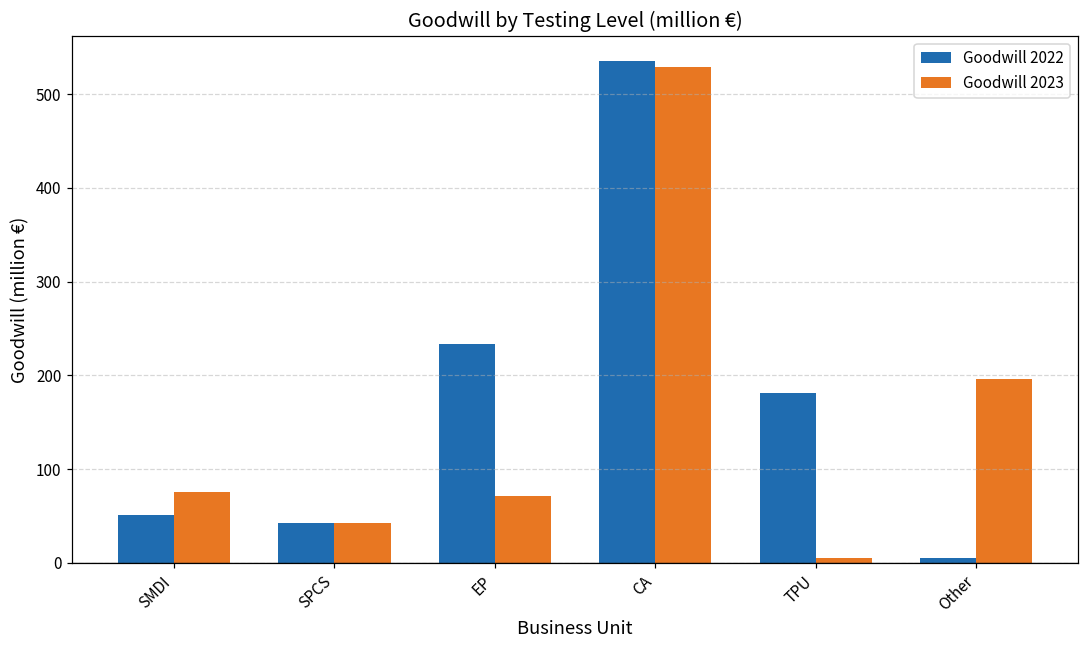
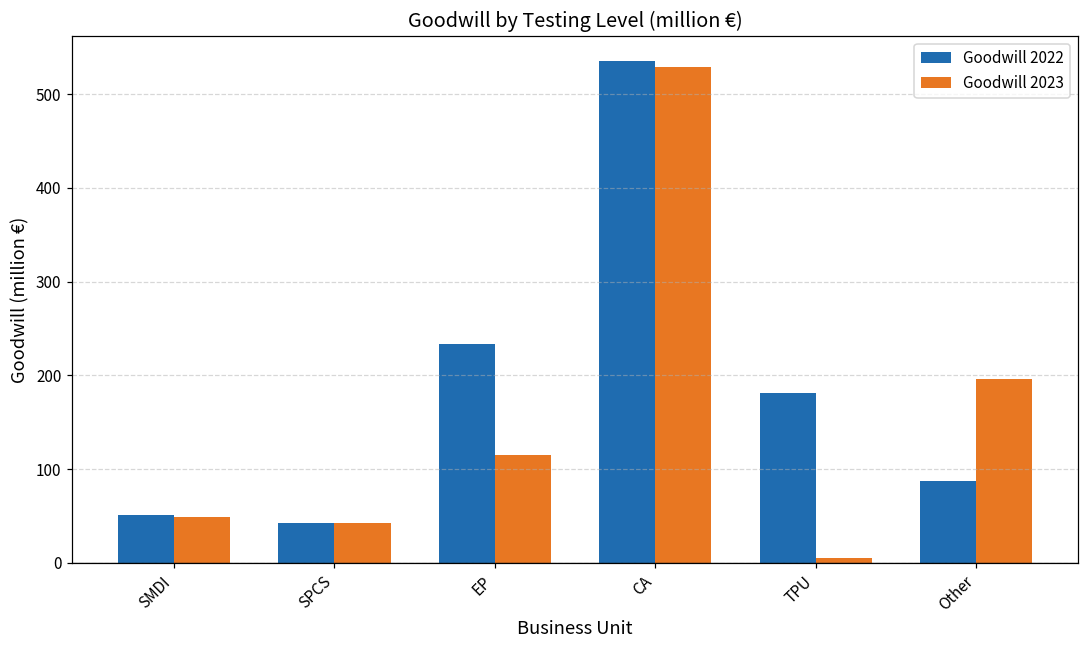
  {
    "Goodwill 2022": {
      "SMDI": 50,
      "SPCS": 40,
      "EP": 230,
      "CA": 540,
      "TPU": 180,
-     "Other": 10
+     "Other": 90
    },
    "Goodwill 2023": {
-     "SMDI": 80,
+     "SMDI": 50,
      "SPCS": 40,
-     "EP": 70,
+     "EP": 120,
      "CA": 530,
      "TPU": 10,
      "Other": 200
    }
  }
